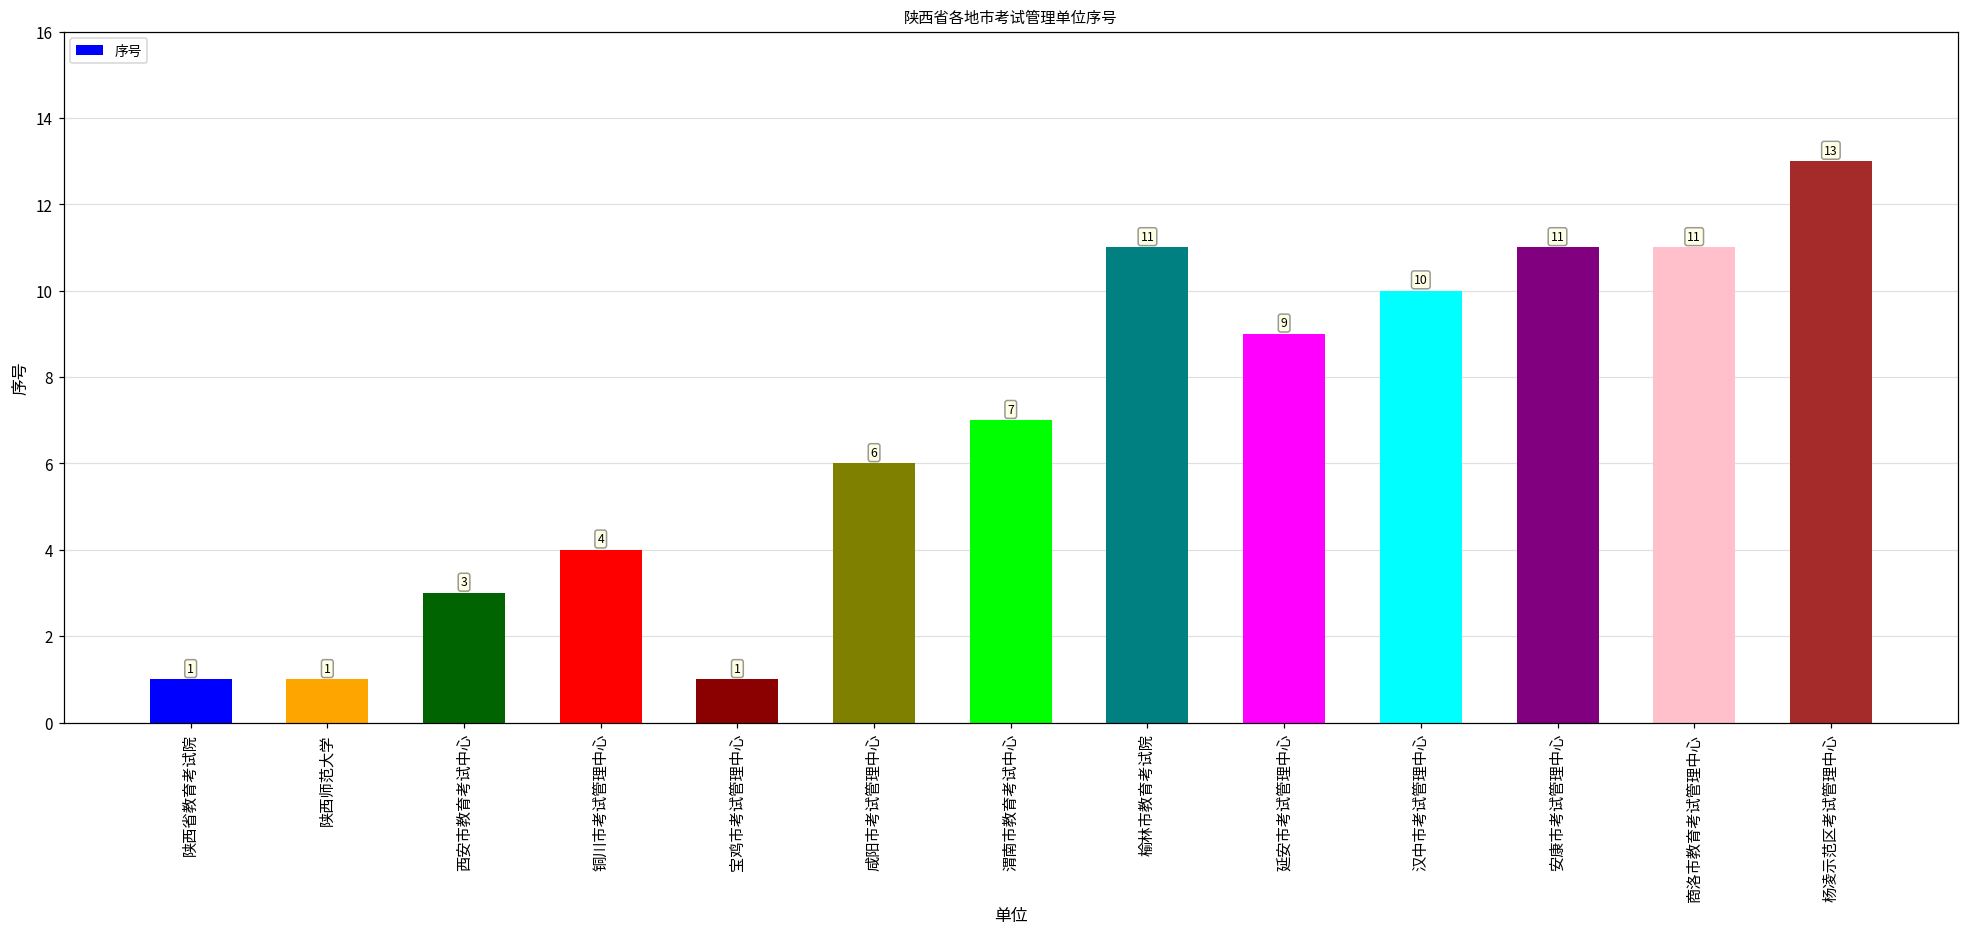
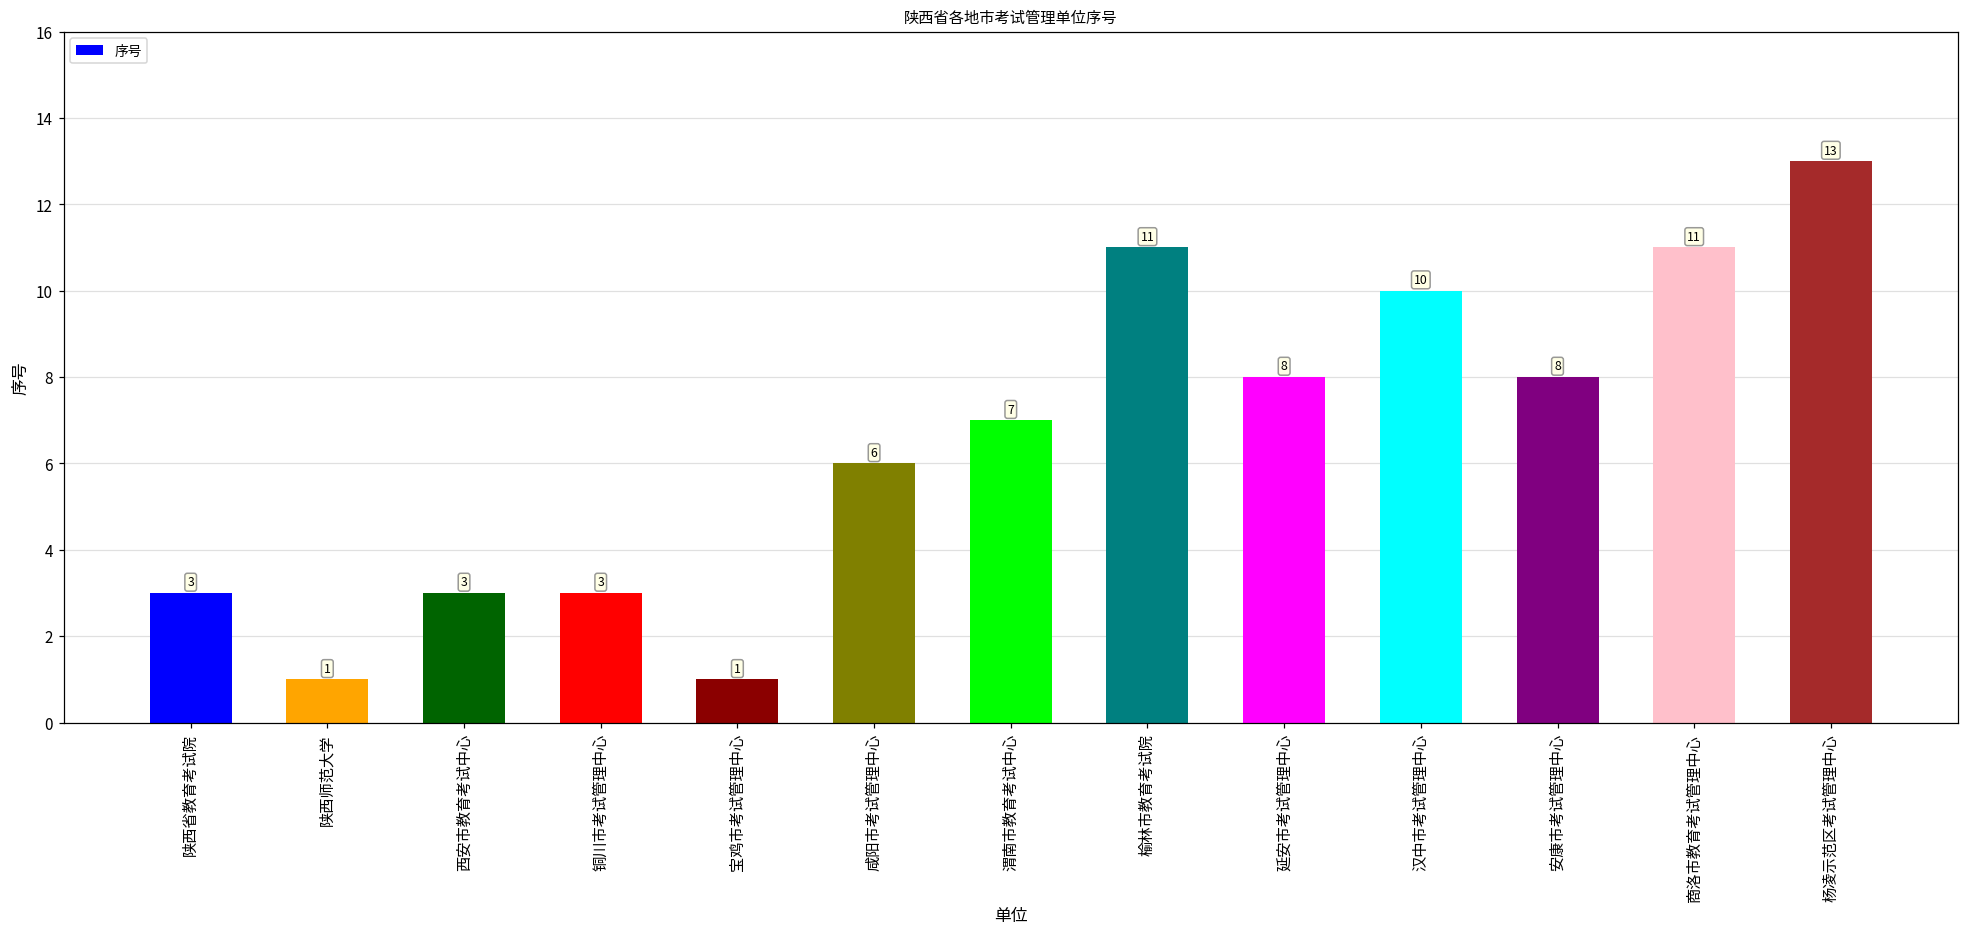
  {
-   "陕西省教育考试院": 1,
-   "铜川市考试管理中心": 4,
-   "延安市考试管理中心": 9,
-   "安康市考试管理中心": 11
+   "陕西省教育考试院": 3,
+   "铜川市考试管理中心": 3,
+   "延安市考试管理中心": 8,
+   "安康市考试管理中心": 8
  }
